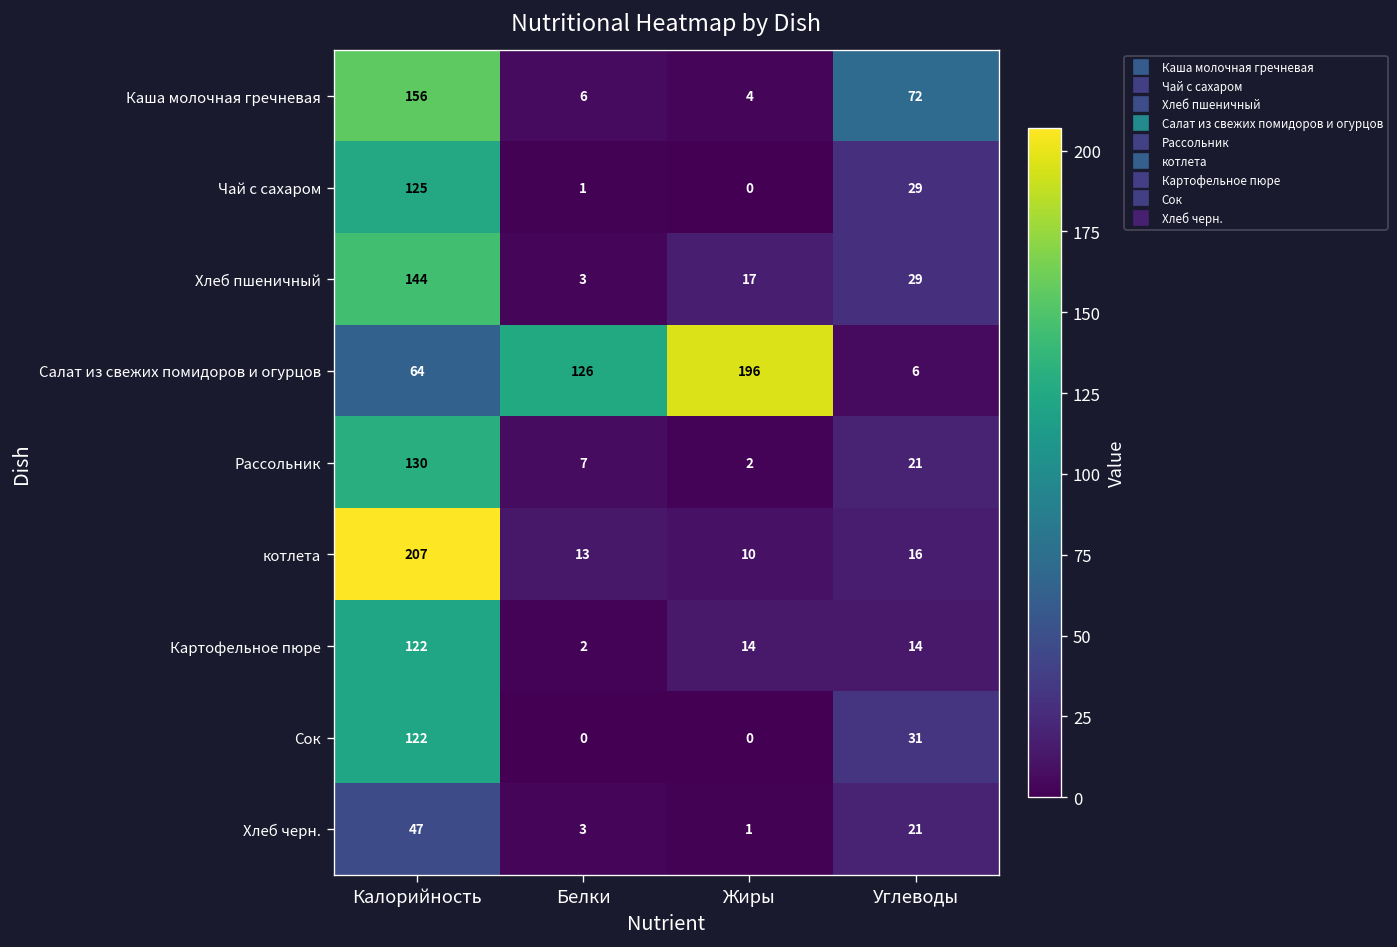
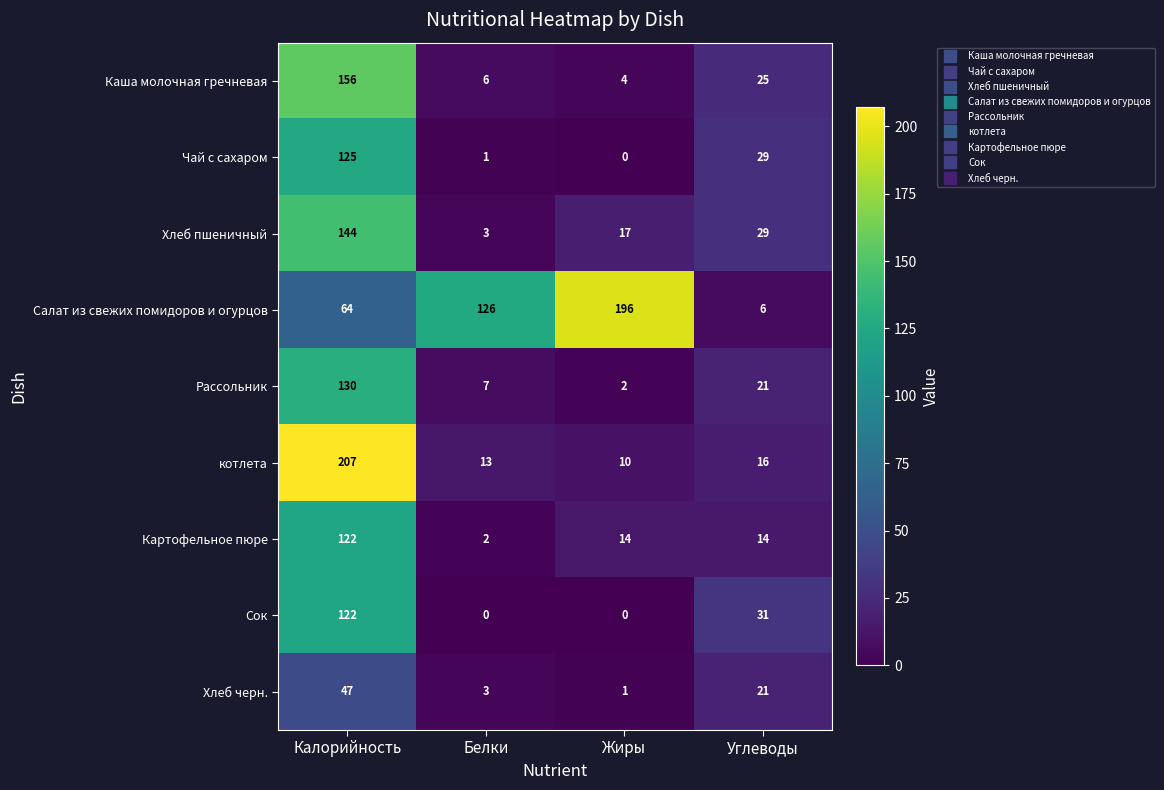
  {
    "Каша молочная гречневая": {
      "Калорийность": 156,
      "Белки": 6,
      "Жиры": 4,
-     "Углеводы": 72
+     "Углеводы": 25
    },
    "Чай с сахаром": {
      "Калорийность": 125,
      "Белки": 1,
      "Жиры": 0,
      "Углеводы": 29
    },
    "Хлеб пшеничный": {
      "Калорийность": 144,
      "Белки": 3,
      "Жиры": 17,
      "Углеводы": 29
    },
    "Салат из свежих помидоров и огурцов": {
      "Калорийность": 64,
      "Белки": 126,
      "Жиры": 196,
      "Углеводы": 6
    },
    "Рассольник": {
      "Калорийность": 130,
      "Белки": 7,
      "Жиры": 2,
      "Углеводы": 21
    },
    "котлета": {
      "Калорийность": 207,
      "Белки": 13,
      "Жиры": 10,
      "Углеводы": 16
    },
    "Картофельное пюре": {
      "Калорийность": 122,
      "Белки": 2,
      "Жиры": 14,
      "Углеводы": 14
    },
    "Сок": {
      "Калорийность": 122,
      "Белки": 0,
      "Жиры": 0,
      "Углеводы": 31
    },
    "Хлеб черн.": {
      "Калорийность": 47,
      "Белки": 3,
      "Жиры": 1,
      "Углеводы": 21
    }
  }
